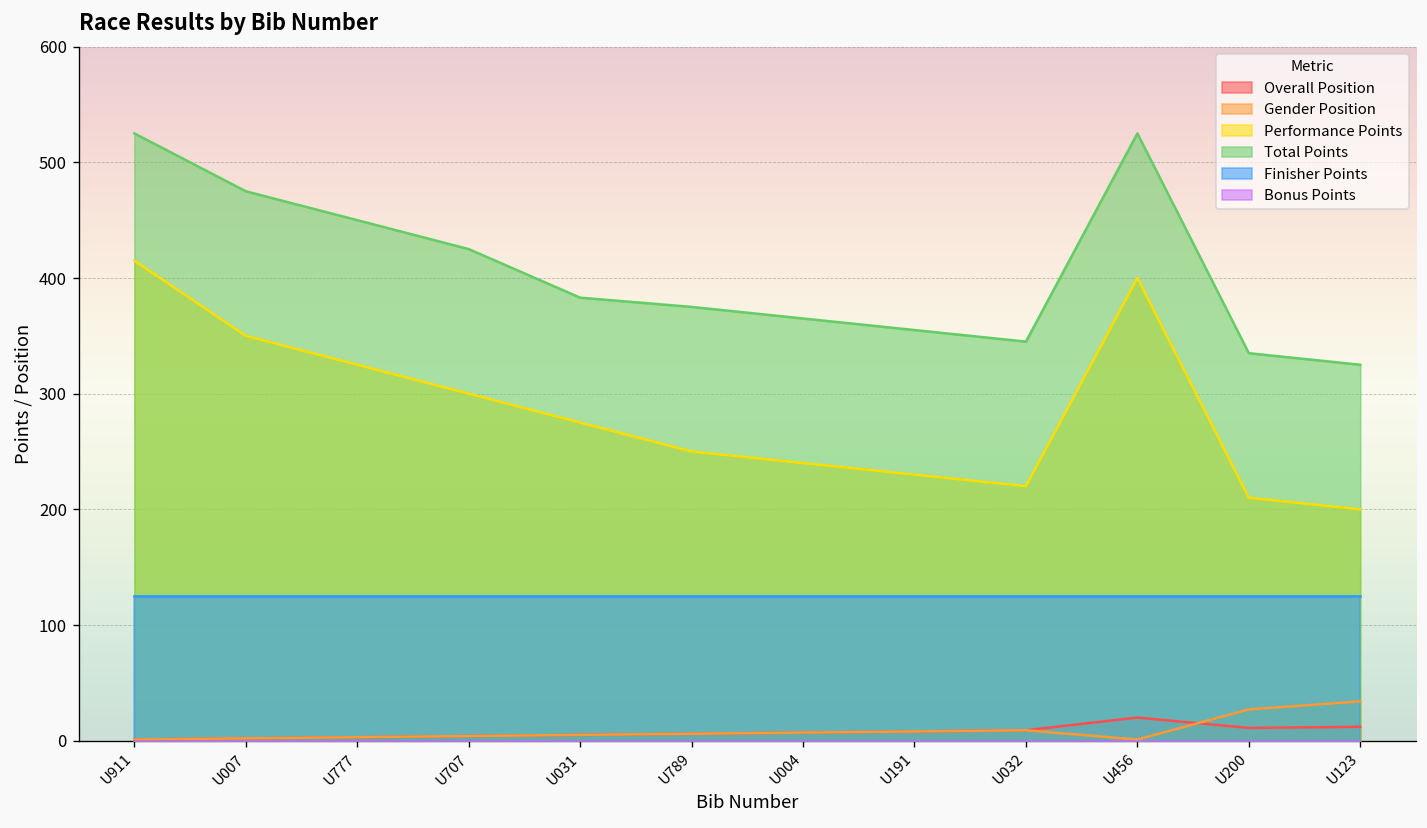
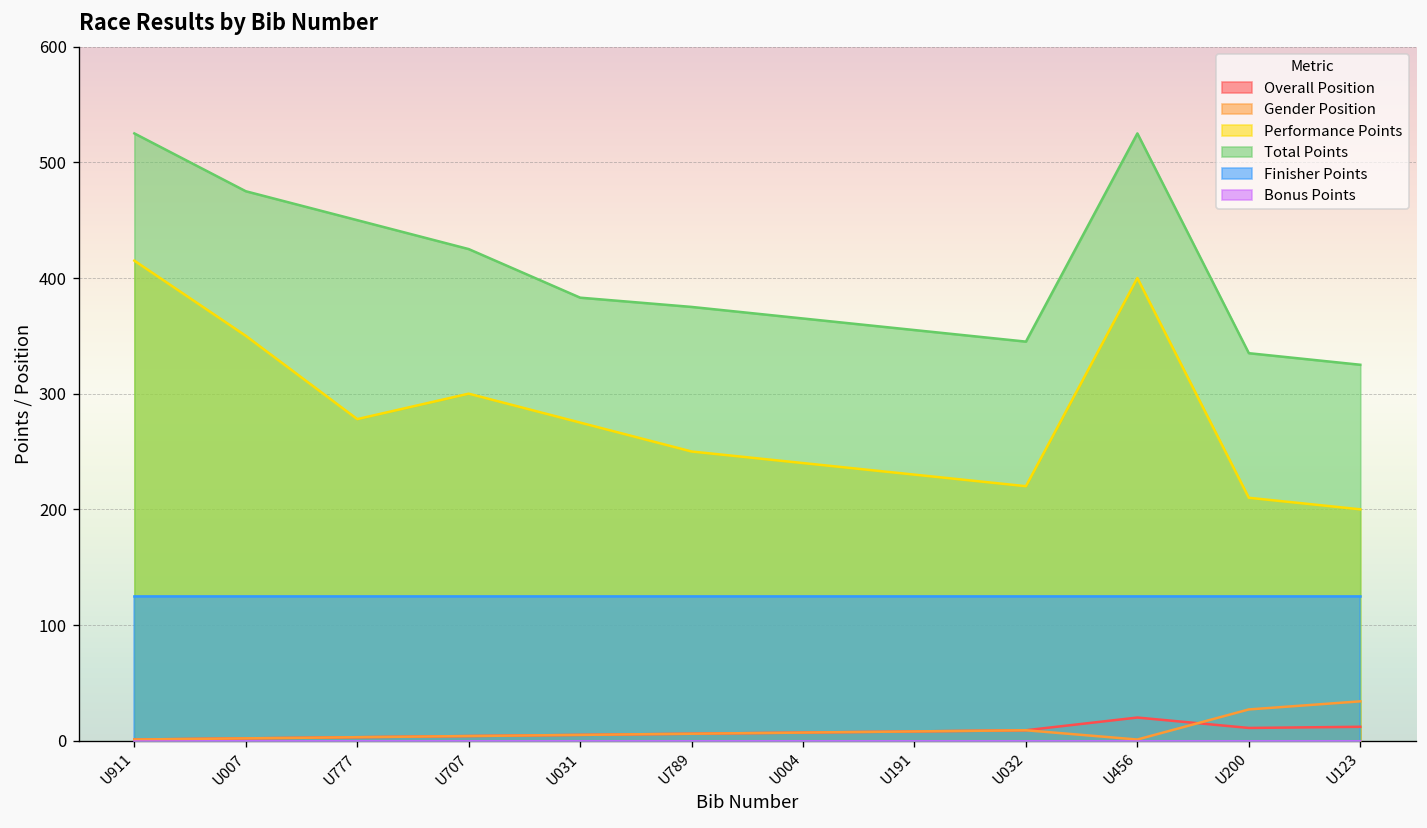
  {
    "Overall Position": {
      "U456": 20,
      "U200": 10,
      "U123": 10
    },
    "Gender Position": {
      "U200": 30,
      "U123": 30
    },
    "Performance Points": {
      "U911": 420,
      "U007": 350,
-     "U777": 330,
+     "U777": 280,
      "U707": 300,
      "U031": 280,
      "U789": 250,
      "U004": 240,
      "U191": 230,
      "U032": 220,
      "U456": 400,
      "U200": 210,
      "U123": 200
    },
    "Total Points": {
      "U911": 530,
      "U007": 480,
      "U777": 450,
      "U707": 430,
      "U031": 380,
      "U789": 380,
      "U004": 370,
      "U191": 360,
      "U032": 350,
      "U456": 530,
      "U200": 340,
      "U123": 330
    },
    "Finisher Points": {
      "U911": 130,
      "U007": 130,
      "U777": 130,
      "U707": 130,
      "U031": 130,
      "U789": 130,
      "U004": 130,
      "U191": 130,
      "U032": 130,
      "U456": 130,
      "U200": 130,
      "U123": 130
    },
    "Bonus Points": {
      "U777": 0,
      "U707": 0,
      "U031": 0,
      "U789": 0,
      "U004": 0,
      "U191": 0,
      "U032": 0,
      "U200": 0,
      "U123": 0
    }
  }
